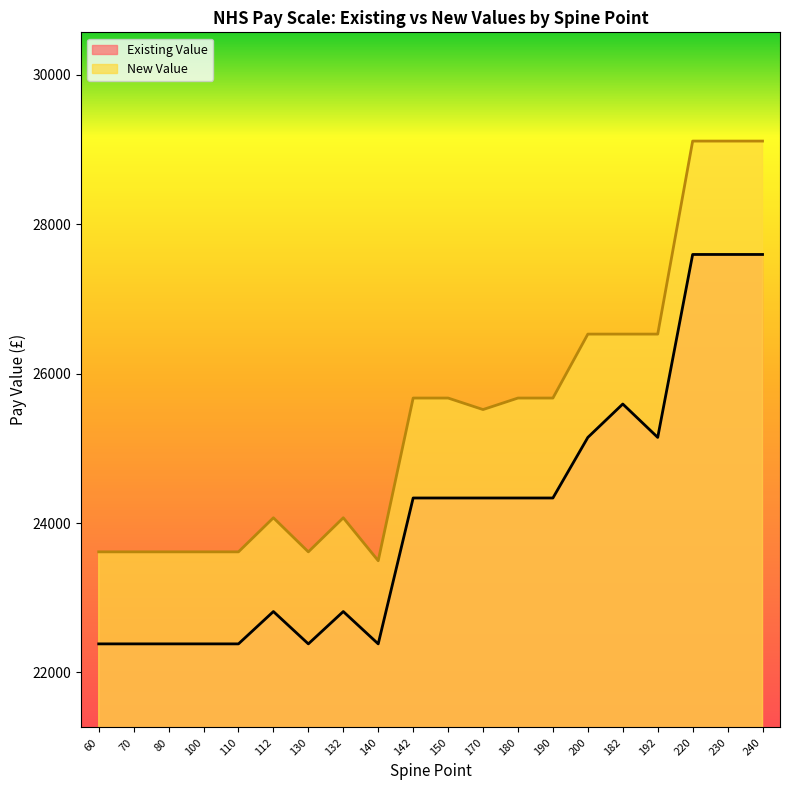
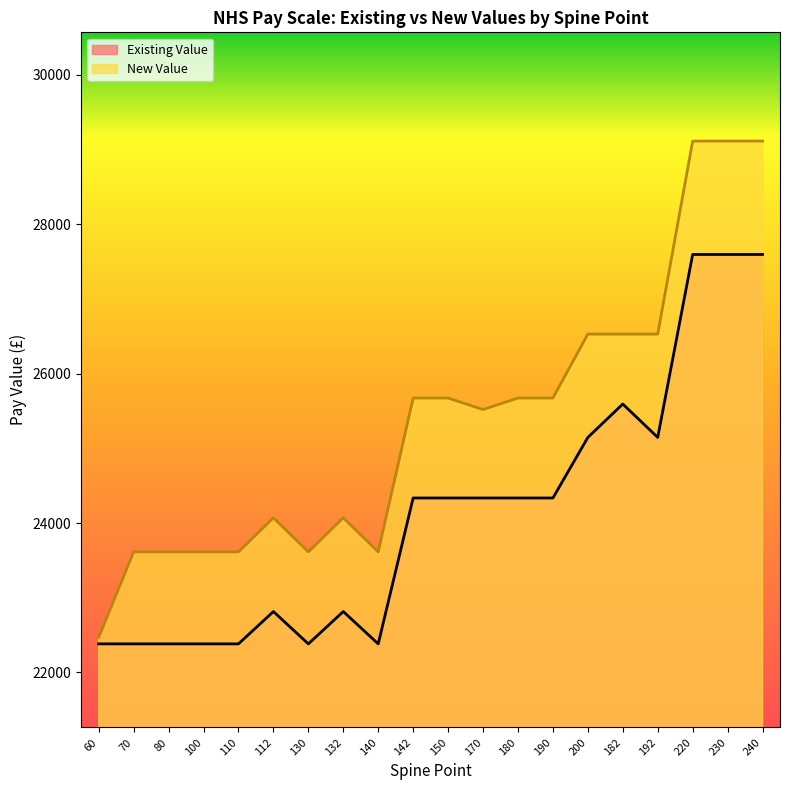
  {
    "Existing Value": {
      "60": 22400,
      "70": 22400,
      "80": 22400,
      "100": 22400,
      "110": 22400,
      "112": 22800,
      "130": 22400,
      "132": 22800,
      "140": 22400,
      "142": 24300,
      "150": 24300,
      "170": 24300,
      "180": 24300,
      "190": 24300,
      "200": 25100,
      "182": 25600,
      "192": 25100,
      "220": 27600,
      "230": 27600,
      "240": 27600
    },
    "New Value": {
-     "60": 23600,
+     "60": 22500,
      "70": 23600,
      "80": 23600,
      "100": 23600,
      "110": 23600,
      "112": 24100,
      "130": 23600,
      "132": 24100,
-     "140": 23500,
+     "140": 23600,
      "142": 25700,
      "150": 25700,
      "170": 25500,
      "180": 25700,
      "190": 25700,
      "200": 26500,
      "182": 26500,
      "192": 26500,
      "220": 29100,
      "230": 29100,
      "240": 29100
    }
  }
